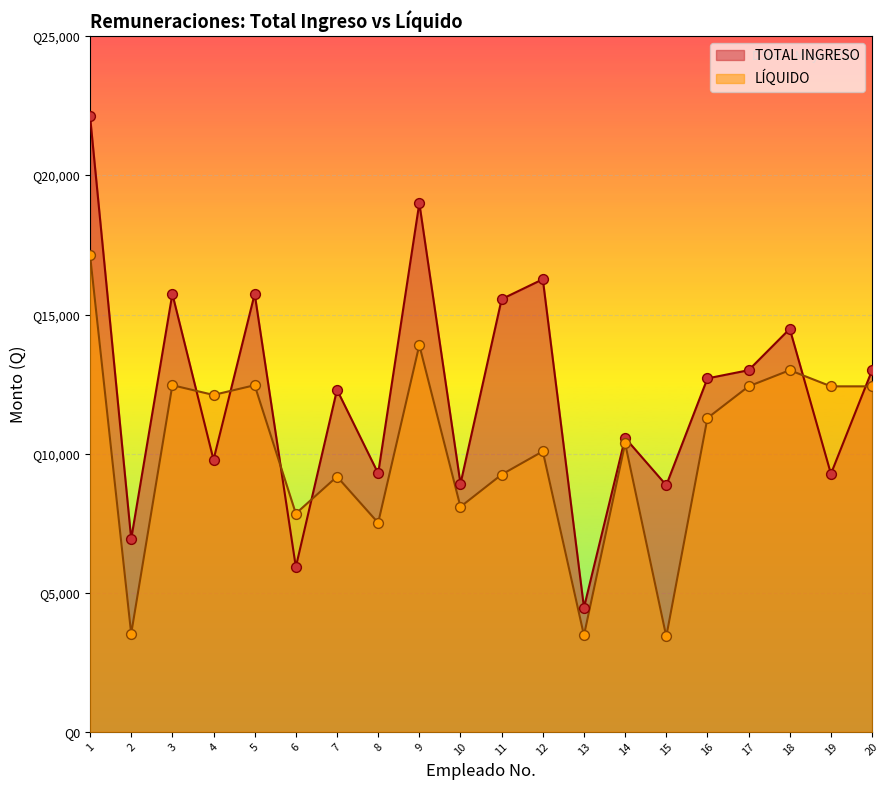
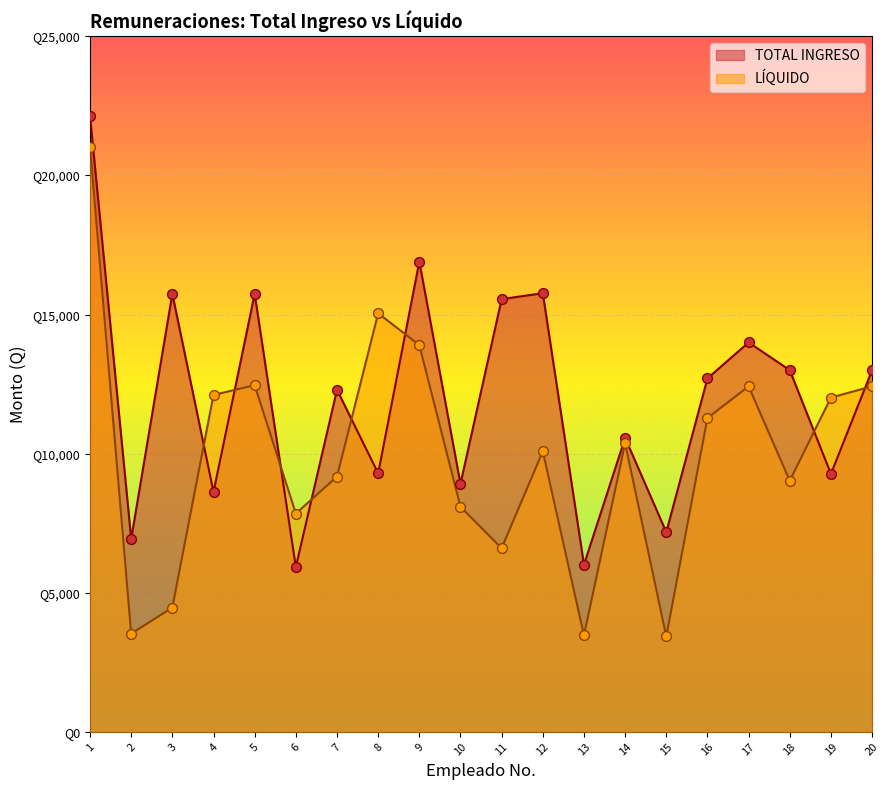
  {
    "TOTAL INGRESO": {
      "1": "Q22,100",
      "2": "Q6,900",
      "3": "Q15,700",
-     "4": "Q9,800",
+     "4": "Q8,600",
      "5": "Q15,700",
      "6": "Q5,900",
      "7": "Q12,300",
      "8": "Q9,300",
-     "9": "Q19,000",
+     "9": "Q16,900",
      "10": "Q8,900",
      "11": "Q15,600",
-     "12": "Q16,300",
-     "13": "Q4,500",
+     "12": "Q15,800",
+     "13": "Q6,000",
      "14": "Q10,600",
-     "15": "Q8,900",
+     "15": "Q7,200",
      "16": "Q12,700",
-     "17": "Q13,000",
-     "18": "Q14,500",
+     "17": "Q14,000",
+     "18": "Q13,000",
      "19": "Q9,300",
      "20": "Q13,000"
    },
    "LÍQUIDO": {
-     "1": "Q17,100",
+     "1": "Q21,000",
      "2": "Q3,500",
-     "3": "Q12,500",
+     "3": "Q4,500",
      "4": "Q12,100",
      "5": "Q12,500",
      "6": "Q7,800",
      "7": "Q9,200",
-     "8": "Q7,500",
+     "8": "Q15,000",
      "9": "Q13,900",
      "10": "Q8,100",
-     "11": "Q9,200",
+     "11": "Q6,600",
      "12": "Q10,100",
      "13": "Q3,500",
      "14": "Q10,400",
      "15": "Q3,400",
      "16": "Q11,300",
      "17": "Q12,400",
-     "18": "Q13,000",
-     "19": "Q12,400",
+     "18": "Q9,000",
+     "19": "Q12,000",
      "20": "Q12,400"
    }
  }
